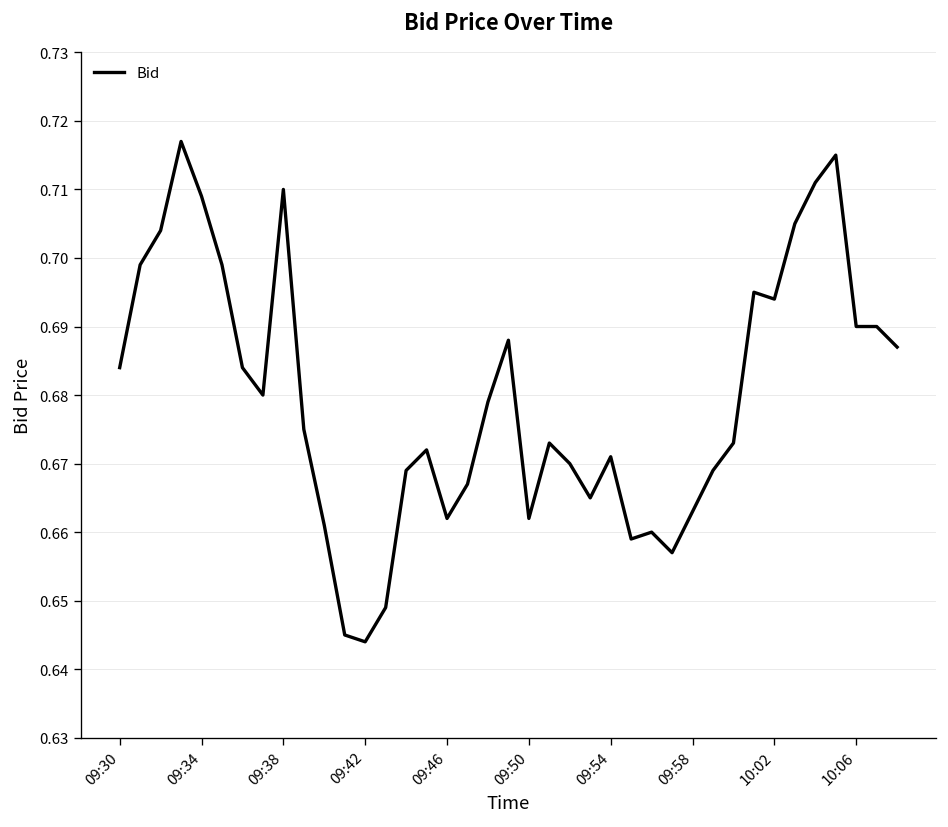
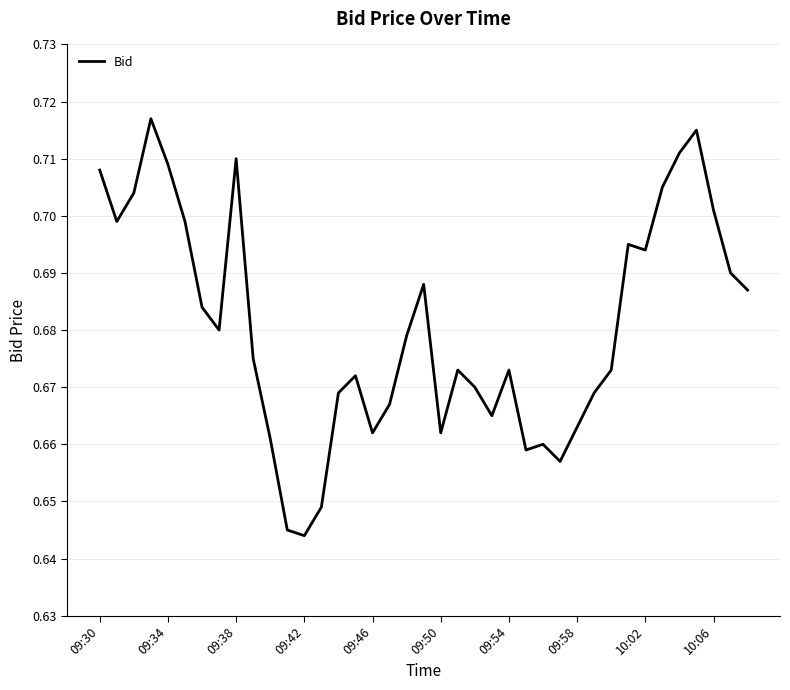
  {
-   "09:30": 0.684,
+   "09:30": 0.708,
    "09:34": 0.709,
    "09:38": 0.710,
    "09:42": 0.644,
    "09:46": 0.662,
    "09:50": 0.662,
-   "09:54": 0.671,
+   "09:54": 0.673,
    "09:58": 0.663,
    "10:02": 0.694,
-   "10:06": 0.690
+   "10:06": 0.701
  }
